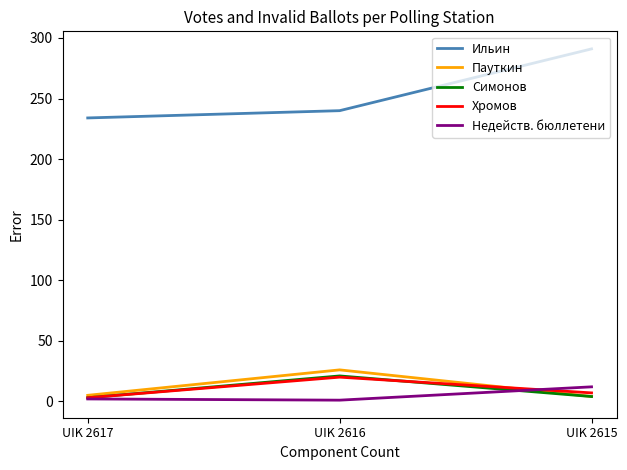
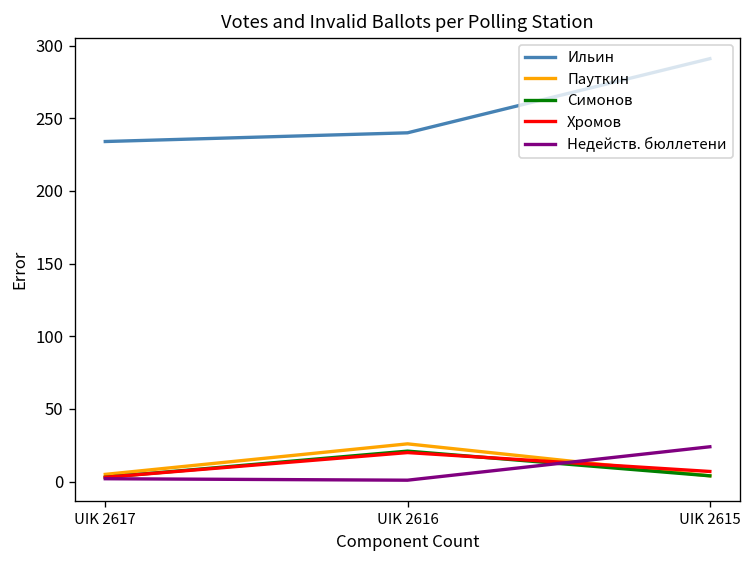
  {
    "Ильин": {
      "UIK 2617": 234,
      "UIK 2616": 240
    },
    "Пауткин": {
      "UIK 2616": 26
    },
    "Хромов": {
      "UIK 2615": 7
    },
    "Недейств. бюллетени": {
      "UIK 2616": 1,
-     "UIK 2615": 12
+     "UIK 2615": 24
    }
  }
